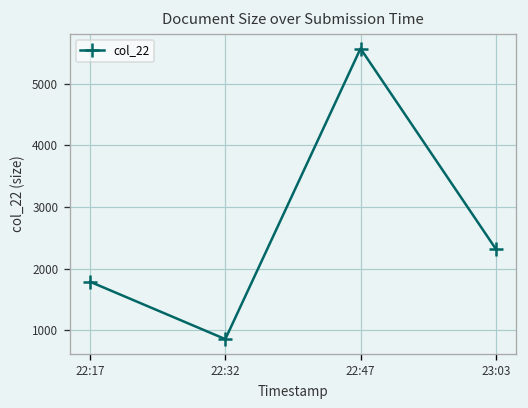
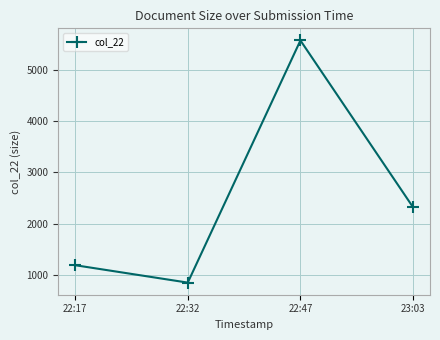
  {
-   "22:17": 1800,
+   "22:17": 1200,
    "22:32": 900,
    "22:47": 5600,
    "23:03": 2300
  }
